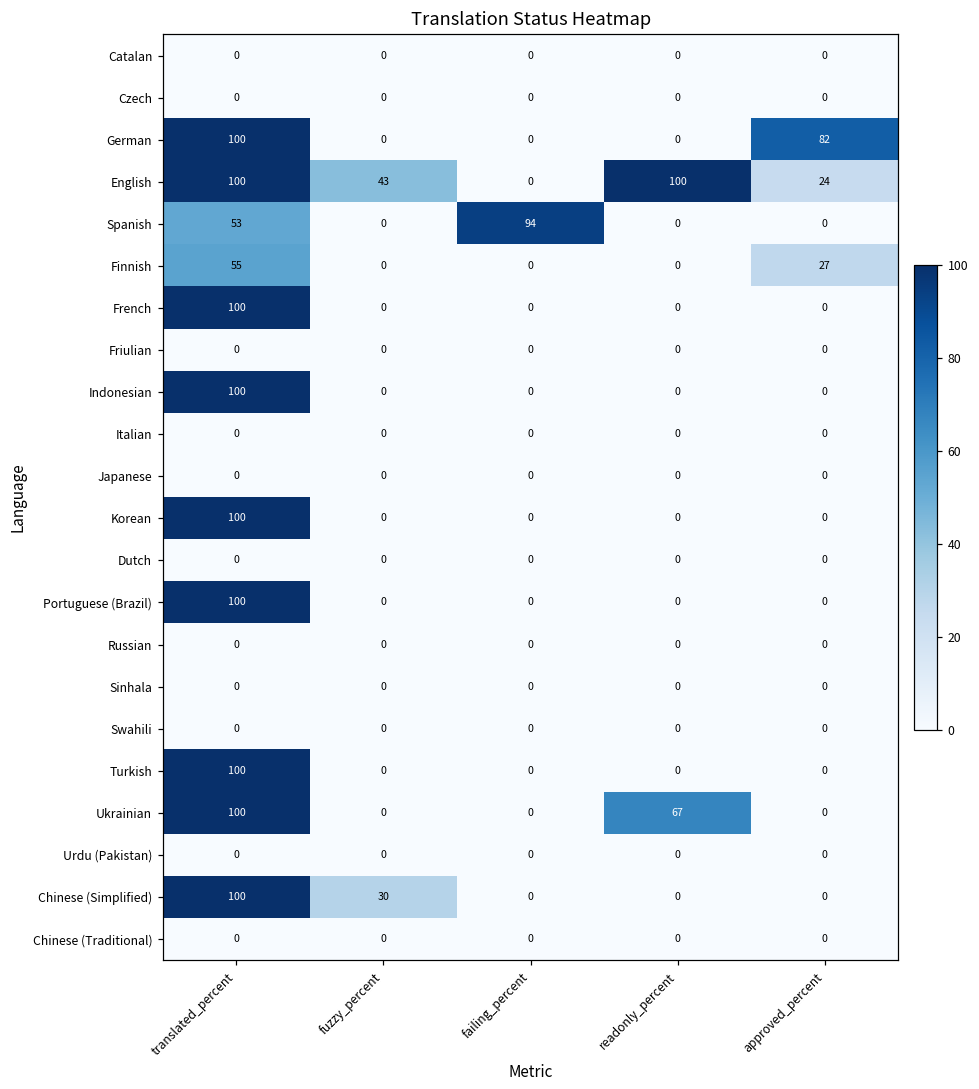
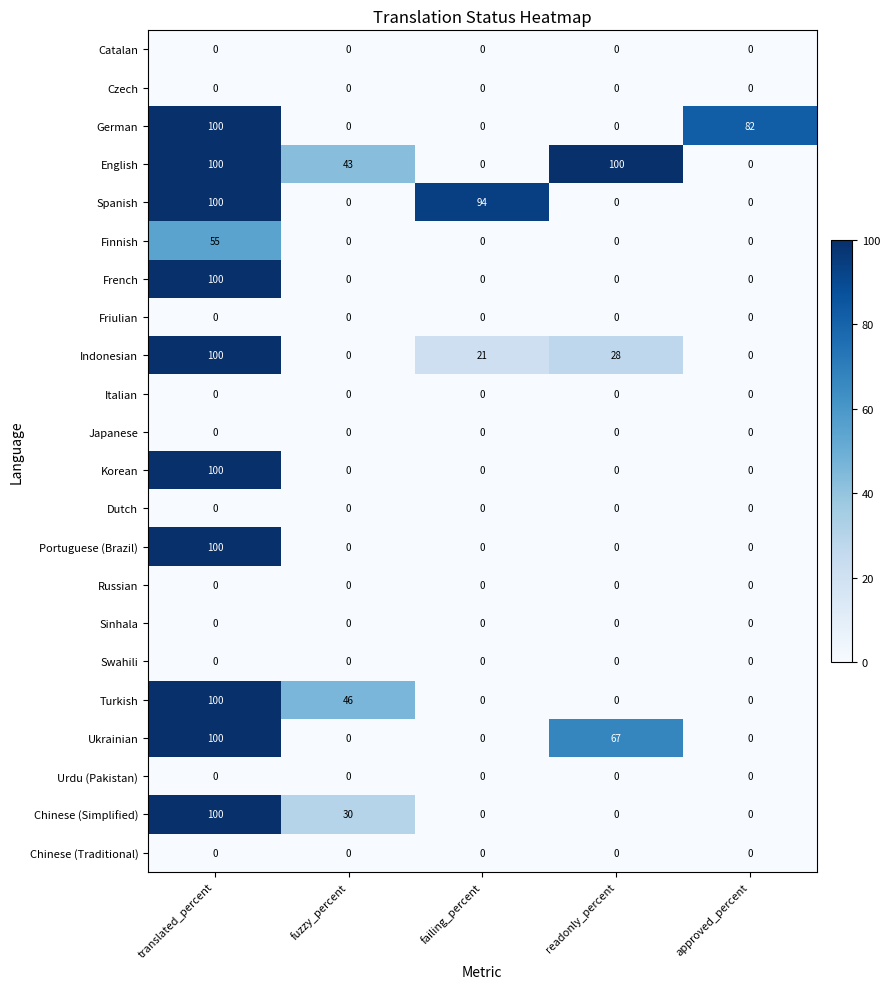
  {
    "Catalan": {
      "translated_percent": 0,
      "fuzzy_percent": 0,
      "failing_percent": 0,
      "readonly_percent": 0,
      "approved_percent": 0
    },
    "Czech": {
      "translated_percent": 0,
      "fuzzy_percent": 0,
      "failing_percent": 0,
      "readonly_percent": 0,
      "approved_percent": 0
    },
    "German": {
      "translated_percent": 100,
      "fuzzy_percent": 0,
      "failing_percent": 0,
      "readonly_percent": 0,
      "approved_percent": 82
    },
    "English": {
      "translated_percent": 100,
      "fuzzy_percent": 43,
      "failing_percent": 0,
      "readonly_percent": 100,
-     "approved_percent": 24
+     "approved_percent": 0
    },
    "Spanish": {
-     "translated_percent": 53,
+     "translated_percent": 100,
      "fuzzy_percent": 0,
      "failing_percent": 94,
      "readonly_percent": 0,
      "approved_percent": 0
    },
    "Finnish": {
      "translated_percent": 55,
      "fuzzy_percent": 0,
      "failing_percent": 0,
      "readonly_percent": 0,
-     "approved_percent": 27
+     "approved_percent": 0
    },
    "French": {
      "translated_percent": 100,
      "fuzzy_percent": 0,
      "failing_percent": 0,
      "readonly_percent": 0,
      "approved_percent": 0
    },
    "Friulian": {
      "translated_percent": 0,
      "fuzzy_percent": 0,
      "failing_percent": 0,
      "readonly_percent": 0,
      "approved_percent": 0
    },
    "Indonesian": {
      "translated_percent": 100,
      "fuzzy_percent": 0,
-     "failing_percent": 0,
-     "readonly_percent": 0,
+     "failing_percent": 21,
+     "readonly_percent": 28,
      "approved_percent": 0
    },
    "Italian": {
      "translated_percent": 0,
      "fuzzy_percent": 0,
      "failing_percent": 0,
      "readonly_percent": 0,
      "approved_percent": 0
    },
    "Japanese": {
      "translated_percent": 0,
      "fuzzy_percent": 0,
      "failing_percent": 0,
      "readonly_percent": 0,
      "approved_percent": 0
    },
    "Korean": {
      "translated_percent": 100,
      "fuzzy_percent": 0,
      "failing_percent": 0,
      "readonly_percent": 0,
      "approved_percent": 0
    },
    "Dutch": {
      "translated_percent": 0,
      "fuzzy_percent": 0,
      "failing_percent": 0,
      "readonly_percent": 0,
      "approved_percent": 0
    },
    "Portuguese (Brazil)": {
      "translated_percent": 100,
      "fuzzy_percent": 0,
      "failing_percent": 0,
      "readonly_percent": 0,
      "approved_percent": 0
    },
    "Russian": {
      "translated_percent": 0,
      "fuzzy_percent": 0,
      "failing_percent": 0,
      "readonly_percent": 0,
      "approved_percent": 0
    },
    "Sinhala": {
      "translated_percent": 0,
      "fuzzy_percent": 0,
      "failing_percent": 0,
      "readonly_percent": 0,
      "approved_percent": 0
    },
    "Swahili": {
      "translated_percent": 0,
      "fuzzy_percent": 0,
      "failing_percent": 0,
      "readonly_percent": 0,
      "approved_percent": 0
    },
    "Turkish": {
      "translated_percent": 100,
-     "fuzzy_percent": 0,
+     "fuzzy_percent": 46,
      "failing_percent": 0,
      "readonly_percent": 0,
      "approved_percent": 0
    },
    "Ukrainian": {
      "translated_percent": 100,
      "fuzzy_percent": 0,
      "failing_percent": 0,
      "readonly_percent": 67,
      "approved_percent": 0
    },
    "Urdu (Pakistan)": {
      "translated_percent": 0,
      "fuzzy_percent": 0,
      "failing_percent": 0,
      "readonly_percent": 0,
      "approved_percent": 0
    },
    "Chinese (Simplified)": {
      "translated_percent": 100,
      "fuzzy_percent": 30,
      "failing_percent": 0,
      "readonly_percent": 0,
      "approved_percent": 0
    },
    "Chinese (Traditional)": {
      "translated_percent": 0,
      "fuzzy_percent": 0,
      "failing_percent": 0,
      "readonly_percent": 0,
      "approved_percent": 0
    }
  }
